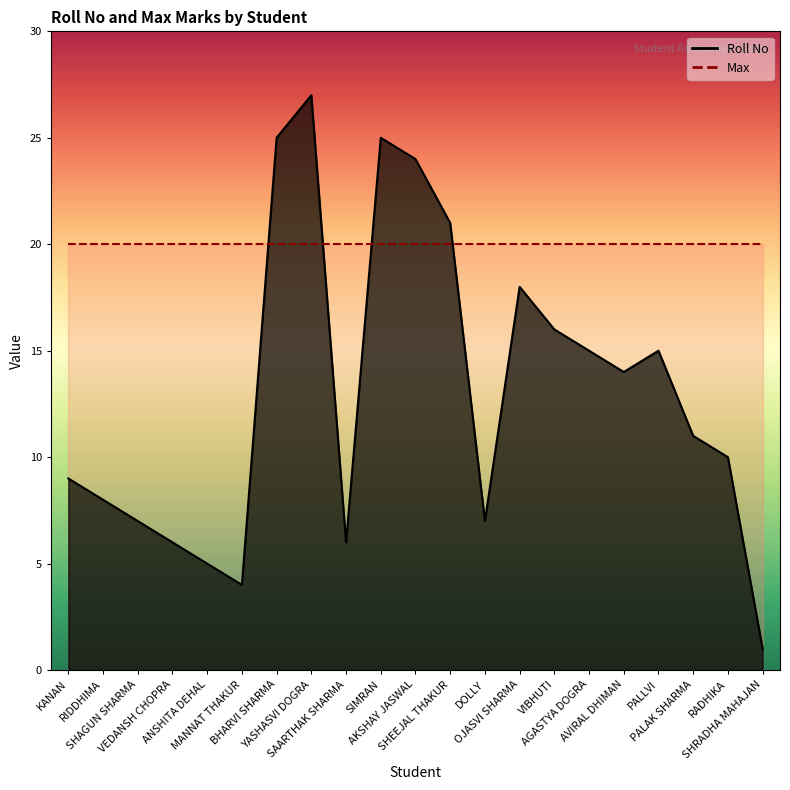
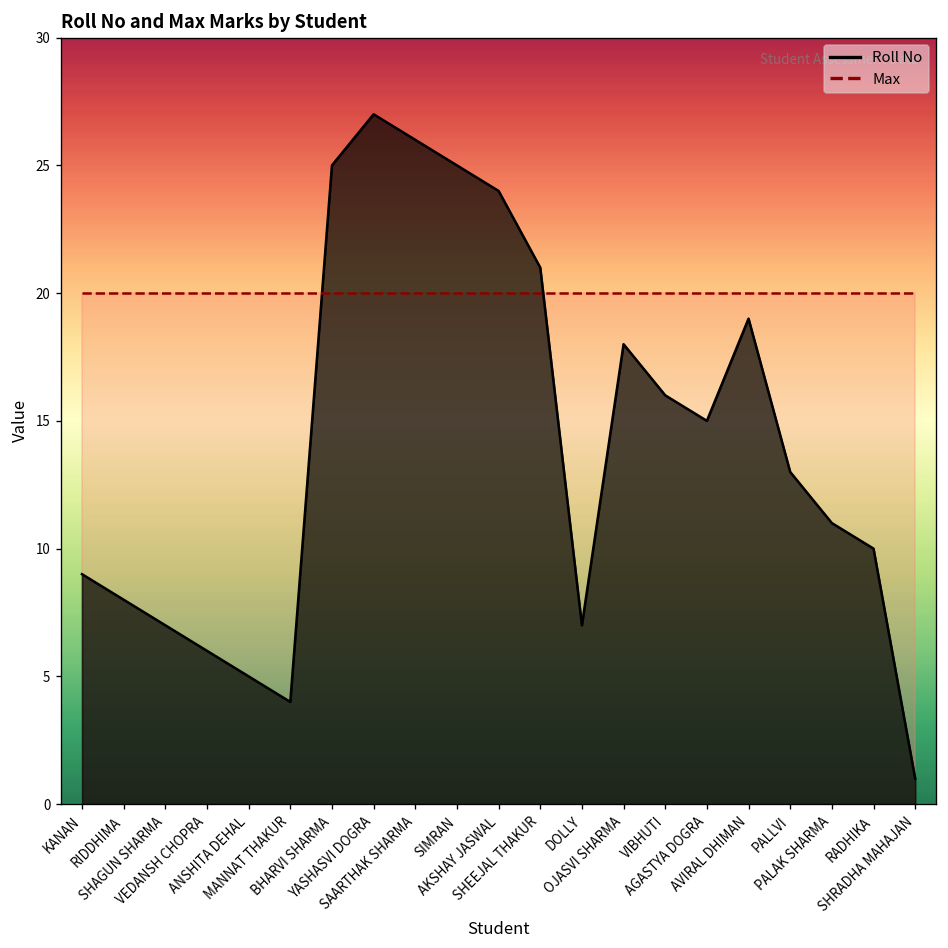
  {
    "Roll No": {
      "KANAN": 9,
      "RIDDHIMA": 8,
      "SHAGUN SHARMA": 7,
      "VEDANSH CHOPRA": 6,
      "ANSHITA DEHAL": 5,
      "MANNAT THAKUR": 4,
      "BHARVI SHARMA": 25,
      "YASHASVI DOGRA": 27,
-     "SAARTHAK SHARMA": 6,
+     "SAARTHAK SHARMA": 26,
      "SIMRAN": 25,
      "AKSHAY JASWAL": 24,
      "SHEEJAL THAKUR": 21,
      "DOLLY": 7,
      "OJASVI SHARMA": 18,
      "VIBHUTI": 16,
      "AGASTYA DOGRA": 15,
-     "AVIRAL DHIMAN": 14,
-     "PALLVI": 15,
+     "AVIRAL DHIMAN": 19,
+     "PALLVI": 13,
      "PALAK SHARMA": 11,
      "RADHIKA": 10,
      "SHRADHA MAHAJAN": 1
    }
  }
